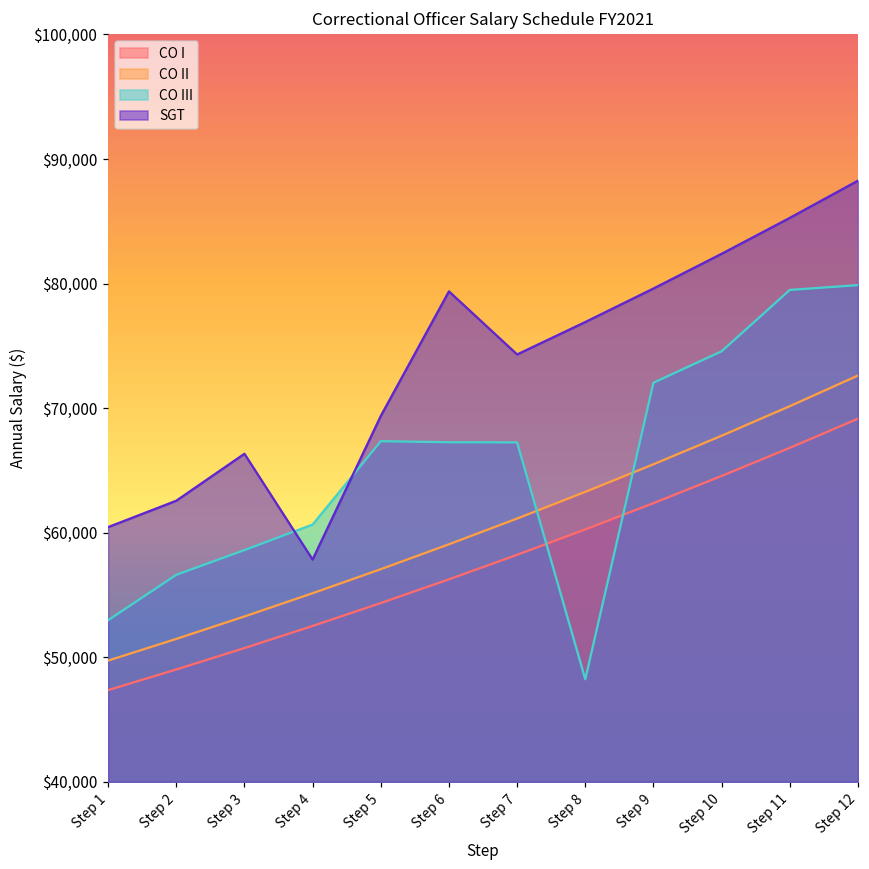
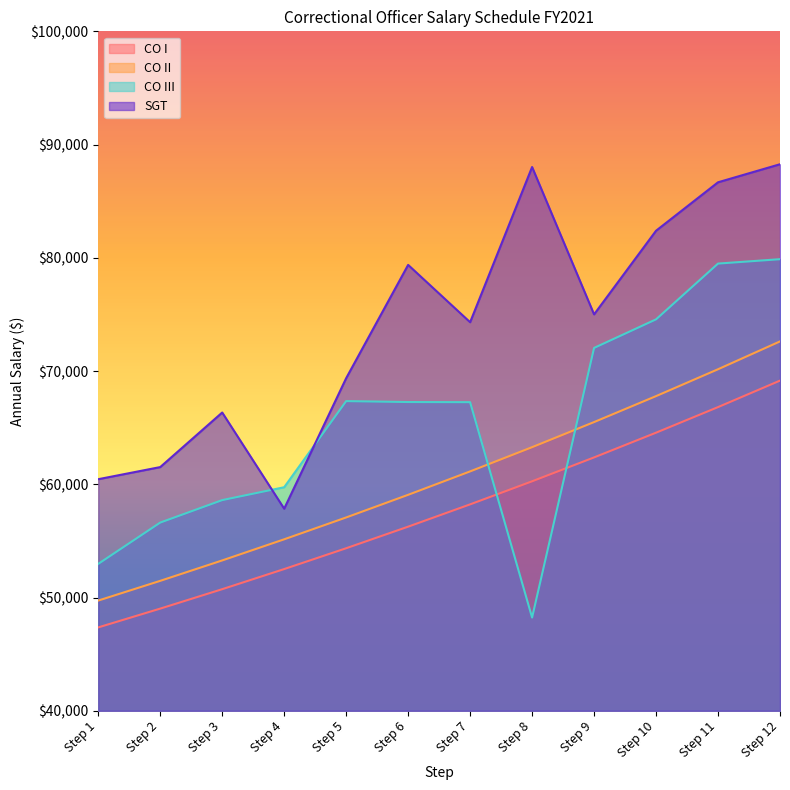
  {
    "CO III": {
      "Step 1": "$53,000",
      "Step 2": "$56,600",
      "Step 3": "$58,600",
-     "Step 4": "$60,700",
+     "Step 4": "$59,700",
      "Step 5": "$67,300",
      "Step 6": "$67,300",
      "Step 7": "$67,300",
      "Step 8": "$48,200",
      "Step 9": "$72,000",
      "Step 10": "$74,600",
      "Step 11": "$79,500",
      "Step 12": "$79,900"
    },
    "SGT": {
      "Step 1": "$60,400",
-     "Step 2": "$62,600",
+     "Step 2": "$61,500",
      "Step 3": "$66,300",
      "Step 4": "$57,800",
      "Step 5": "$69,400",
      "Step 6": "$79,400",
      "Step 7": "$74,300",
-     "Step 8": "$76,900",
-     "Step 9": "$79,600",
+     "Step 8": "$88,000",
+     "Step 9": "$75,000",
      "Step 10": "$82,400",
-     "Step 11": "$85,300",
+     "Step 11": "$86,700",
      "Step 12": "$88,300"
    }
  }
